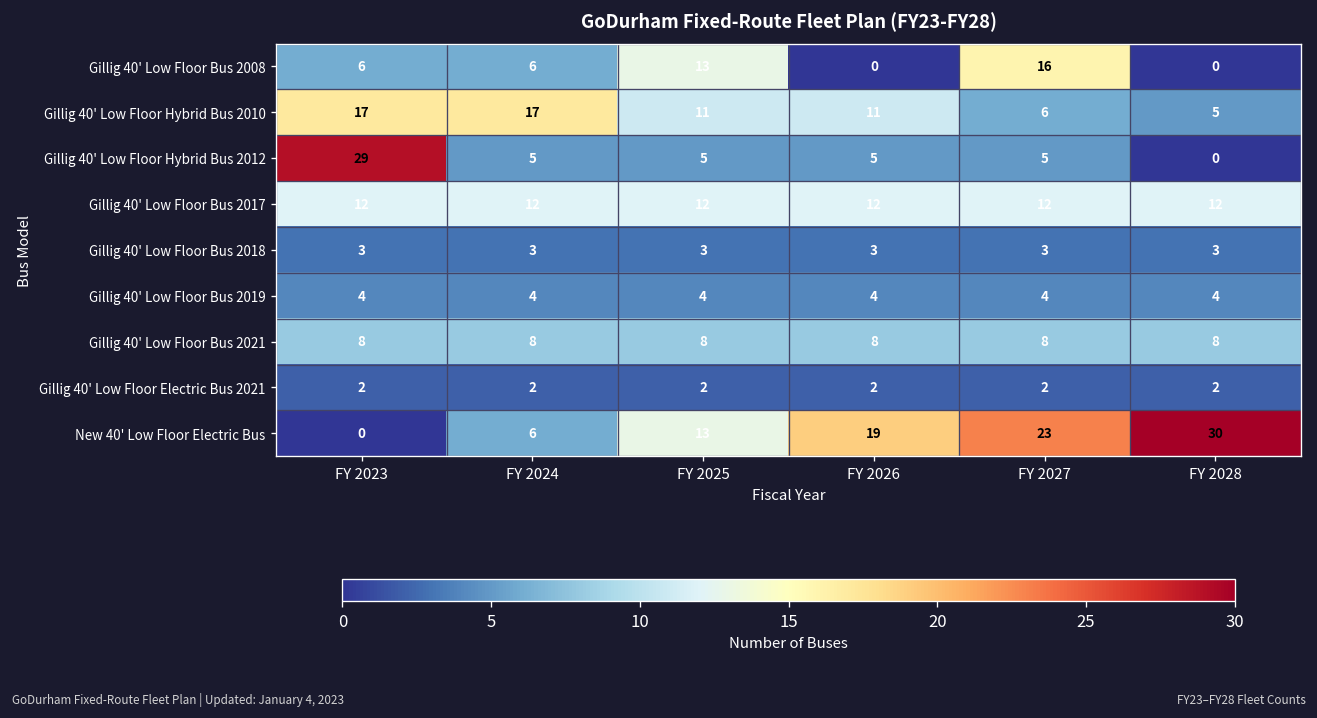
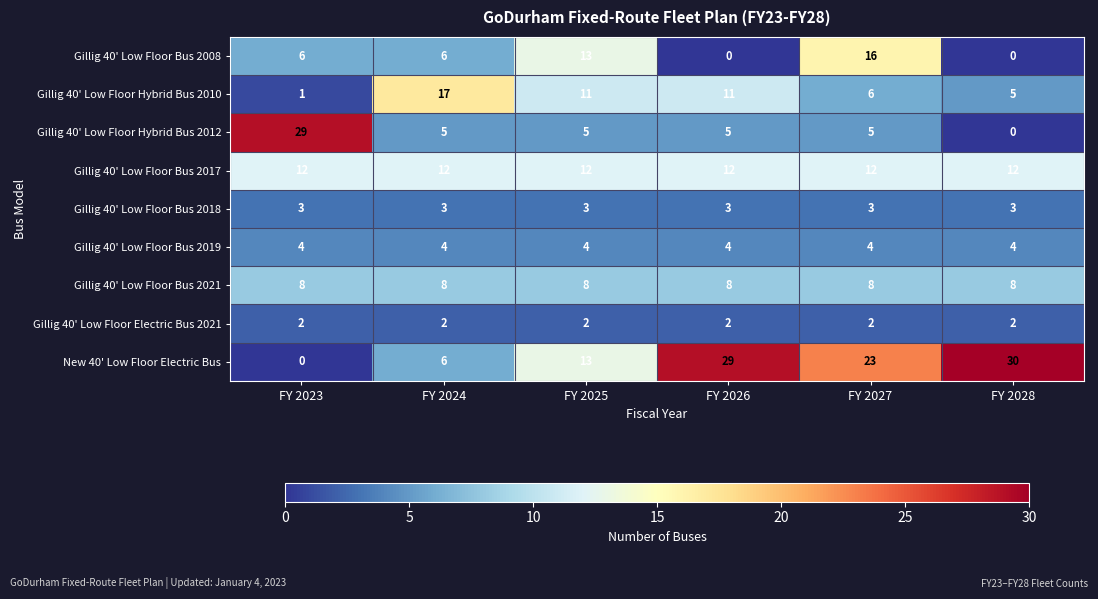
  {
    "Gillig 40' Low Floor Bus 2008": {
      "FY 2023": 6,
      "FY 2024": 6,
      "FY 2026": 0,
      "FY 2027": 16,
      "FY 2028": 0
    },
    "Gillig 40' Low Floor Hybrid Bus 2010": {
-     "FY 2023": 17,
+     "FY 2023": 1,
      "FY 2024": 17,
      "FY 2025": 11,
      "FY 2026": 11,
      "FY 2027": 6,
      "FY 2028": 5
    },
    "Gillig 40' Low Floor Hybrid Bus 2012": {
      "FY 2023": 29,
      "FY 2024": 5,
      "FY 2025": 5,
      "FY 2026": 5,
      "FY 2027": 5,
      "FY 2028": 0
    },
    "Gillig 40' Low Floor Bus 2018": {
      "FY 2023": 3,
      "FY 2024": 3,
      "FY 2025": 3,
      "FY 2026": 3,
      "FY 2027": 3,
      "FY 2028": 3
    },
    "Gillig 40' Low Floor Bus 2019": {
      "FY 2023": 4,
      "FY 2024": 4,
      "FY 2025": 4,
      "FY 2026": 4,
      "FY 2027": 4,
      "FY 2028": 4
    },
    "Gillig 40' Low Floor Bus 2021": {
      "FY 2023": 8,
      "FY 2024": 8,
      "FY 2025": 8,
      "FY 2026": 8,
      "FY 2027": 8,
      "FY 2028": 8
    },
    "Gillig 40' Low Floor Electric Bus 2021": {
      "FY 2023": 2,
      "FY 2024": 2,
      "FY 2025": 2,
      "FY 2026": 2,
      "FY 2027": 2,
      "FY 2028": 2
    },
    "New 40' Low Floor Electric Bus": {
      "FY 2023": 0,
      "FY 2024": 6,
-     "FY 2026": 19,
+     "FY 2026": 29,
      "FY 2027": 23,
      "FY 2028": 30
    }
  }
